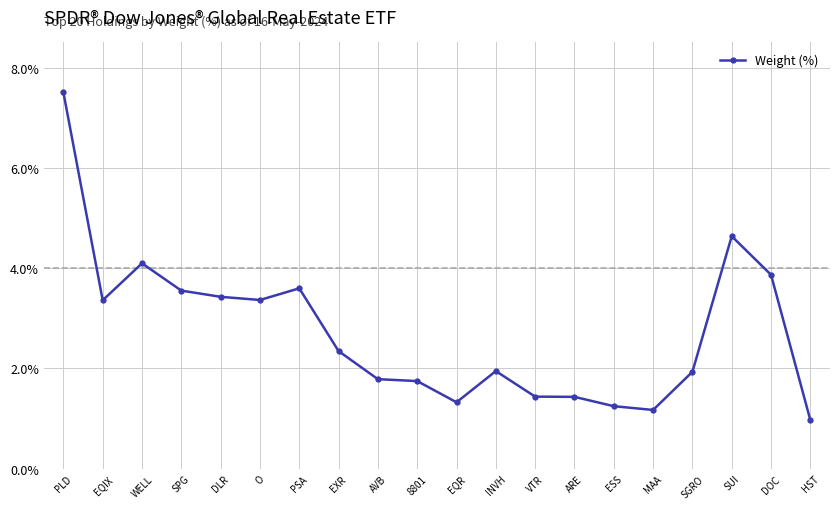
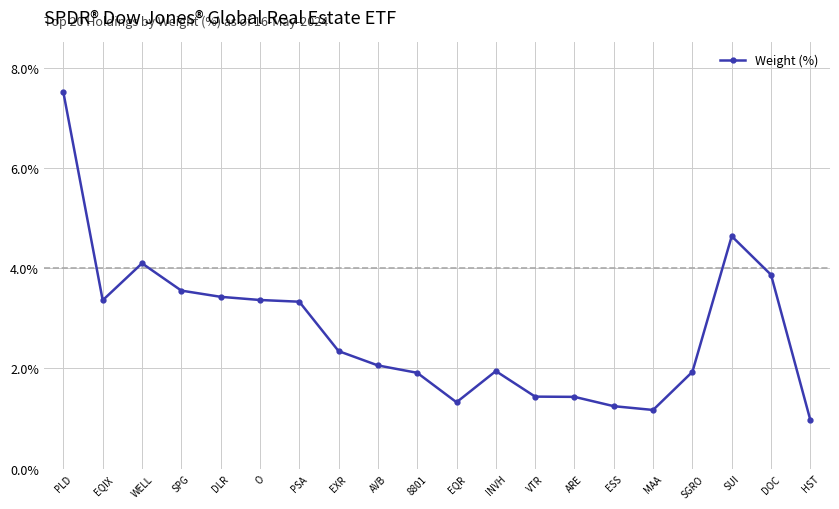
  {
    "PLD": "7.5%",
    "EQIX": "3.4%",
    "WELL": "4.1%",
    "SPG": "3.6%",
    "DLR": "3.4%",
    "O": "3.4%",
-   "PSA": "3.6%",
+   "PSA": "3.3%",
    "EXR": "2.3%",
-   "AVB": "1.8%",
-   "8801": "1.7%",
+   "AVB": "2.1%",
+   "8801": "1.9%",
    "EQR": "1.3%",
    "INVH": "1.9%",
    "VTR": "1.4%",
    "ARE": "1.4%",
    "ESS": "1.2%",
    "MAA": "1.2%",
    "SGRO": "1.9%",
    "SUI": "4.6%",
    "DOC": "3.9%",
    "HST": "1.0%"
  }
